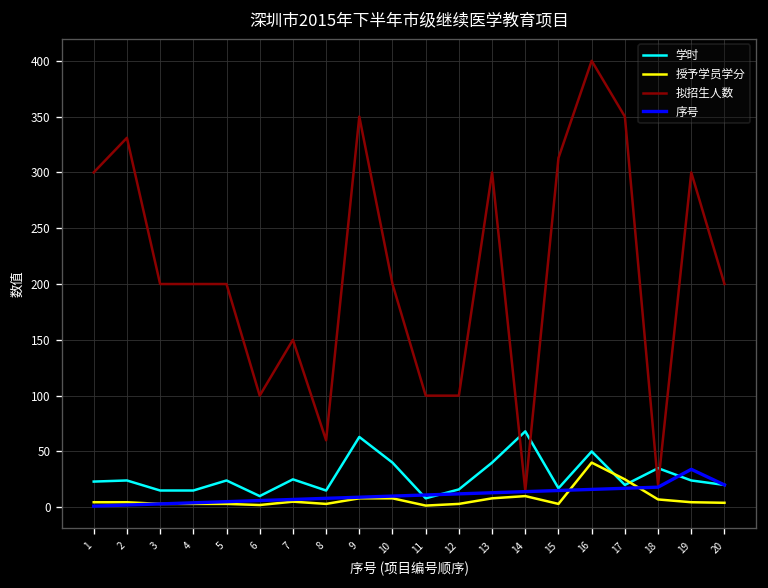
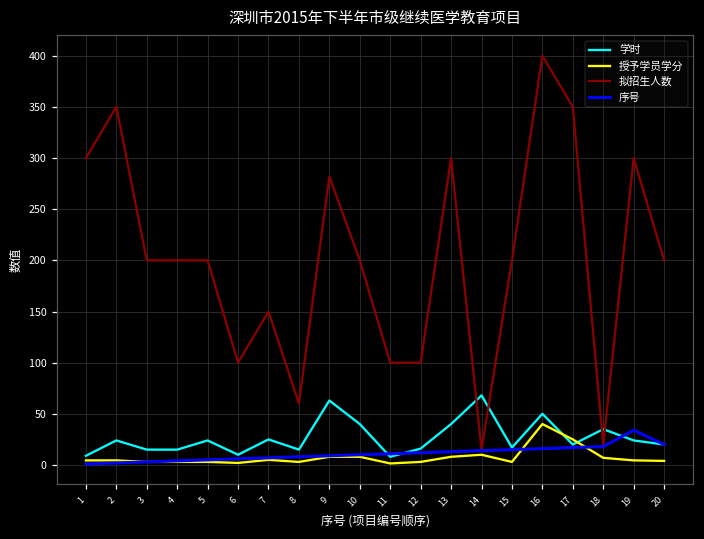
  {
    "学时": {
-     "1": 20,
+     "1": 10,
      "2": 20,
      "3": 20,
      "4": 20,
      "5": 20,
      "6": 10,
      "7": 30,
      "8": 20,
      "9": 60,
      "10": 40,
      "11": 10,
      "12": 20,
      "13": 40,
      "14": 70,
      "16": 50,
      "17": 20,
      "18": 40,
      "19": 20
    },
    "授予学员学分": {
      "1": 0,
      "6": 0,
      "8": 0,
      "11": 0,
      "12": 0,
      "13": 10,
      "14": 10,
      "15": 0,
      "16": 40,
      "17": 30,
      "18": 10,
      "19": 0,
      "20": 0
    },
    "拟招生人数": {
      "1": 300,
-     "2": 330,
+     "2": 350,
      "3": 200,
      "4": 200,
      "5": 200,
      "6": 100,
      "7": 150,
      "8": 60,
-     "9": 350,
+     "9": 280,
      "10": 200,
      "11": 100,
      "12": 100,
      "13": 300,
-     "15": 310,
+     "15": 200,
      "16": 400,
      "17": 350,
      "19": 300,
      "20": 200
    },
    "序号": {
      "1": 0,
      "6": 10,
      "8": 10,
      "11": 10,
      "12": 10,
      "13": 10,
      "16": 20,
      "17": 20,
      "19": 30
    }
  }
